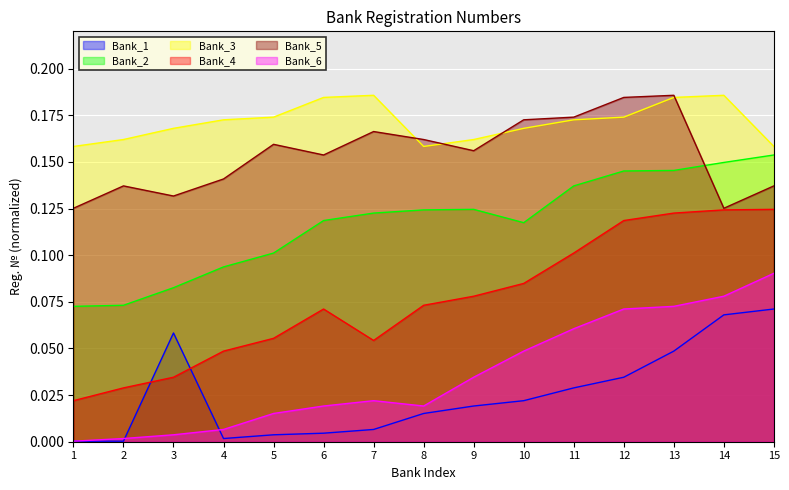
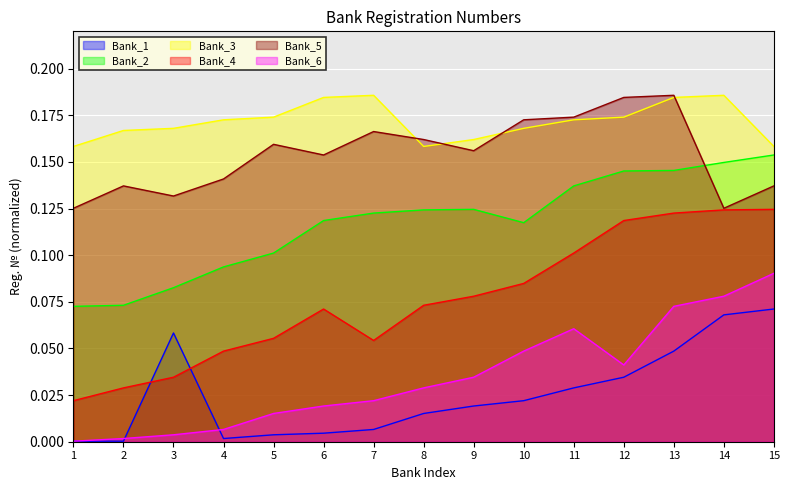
  {
    "Bank_1": {
      "2": 0.000,
      "3": 0.058,
      "4": 0.002,
      "5": 0.004,
      "6": 0.005,
      "7": 0.007,
      "8": 0.015,
      "9": 0.019,
      "10": 0.022,
      "11": 0.029,
      "12": 0.035,
      "13": 0.049,
      "14": 0.068,
      "15": 0.071
    },
    "Bank_2": {
      "1": 0.073,
      "2": 0.073,
      "3": 0.083,
      "4": 0.094,
      "5": 0.101,
      "6": 0.119,
      "7": 0.123,
      "8": 0.124,
      "9": 0.125,
      "10": 0.117,
      "11": 0.137,
      "12": 0.145,
      "13": 0.145,
      "14": 0.150,
      "15": 0.154
    },
    "Bank_3": {
      "1": 0.158,
-     "2": 0.162,
+     "2": 0.167,
      "3": 0.168,
      "4": 0.173,
      "5": 0.174,
      "6": 0.185,
      "7": 0.186,
      "8": 0.158,
      "9": 0.162,
      "10": 0.168,
      "11": 0.173,
      "12": 0.174,
      "14": 0.186,
      "15": 0.158
    },
    "Bank_4": {
      "1": 0.022,
      "2": 0.029,
      "3": 0.035,
      "4": 0.049,
      "5": 0.055,
      "6": 0.071,
      "7": 0.054,
      "8": 0.073,
      "9": 0.078,
      "10": 0.085,
      "11": 0.101,
      "12": 0.119,
      "13": 0.123,
      "15": 0.125
    },
    "Bank_5": {
      "1": 0.125,
      "2": 0.137,
      "3": 0.132,
      "4": 0.141,
      "5": 0.159,
      "6": 0.154,
      "7": 0.166,
      "8": 0.162,
      "9": 0.156,
      "10": 0.173,
      "11": 0.174,
      "12": 0.185,
      "15": 0.137
    },
    "Bank_6": {
      "2": 0.002,
      "3": 0.004,
      "4": 0.007,
      "5": 0.015,
      "6": 0.019,
      "7": 0.022,
-     "8": 0.019,
+     "8": 0.029,
      "9": 0.035,
      "10": 0.049,
      "11": 0.061,
-     "12": 0.071,
+     "12": 0.041,
      "13": 0.073,
      "14": 0.078,
      "15": 0.090
    }
  }
